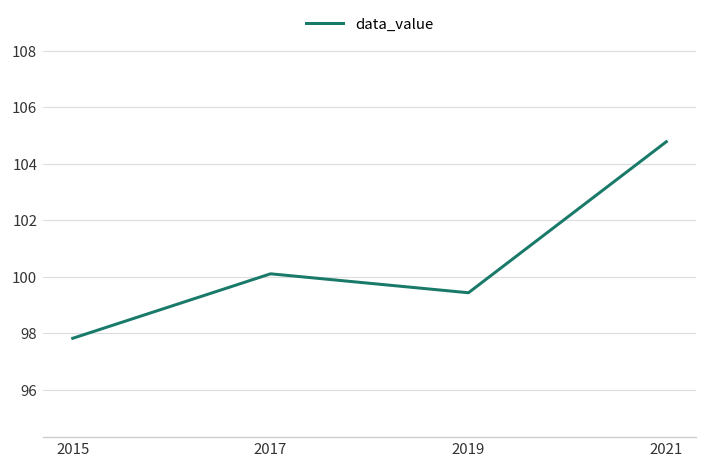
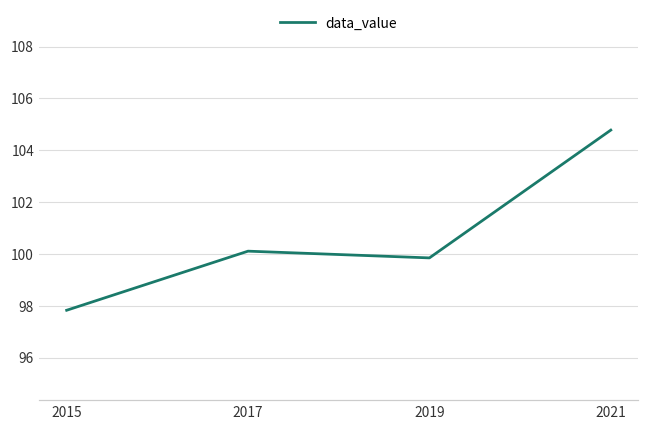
  {
    "2015": 97.8,
    "2017": 100.1,
-   "2019": 99.4,
+   "2019": 99.9,
    "2021": 104.8
  }
